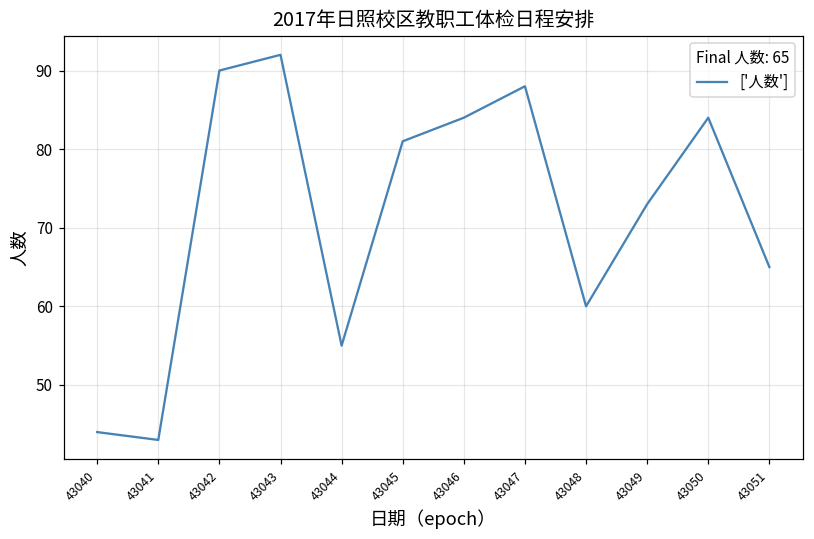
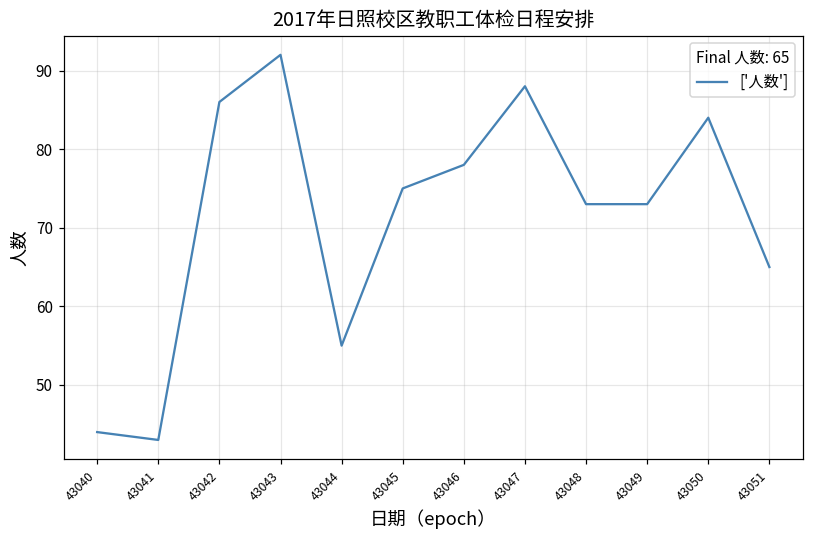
  {
    "43040": 44,
    "43041": 43,
-   "43042": 90,
+   "43042": 86,
    "43043": 92,
    "43044": 55,
-   "43045": 81,
-   "43046": 84,
+   "43045": 75,
+   "43046": 78,
    "43047": 88,
-   "43048": 60,
+   "43048": 73,
    "43049": 73,
    "43050": 84,
    "43051": 65
  }
